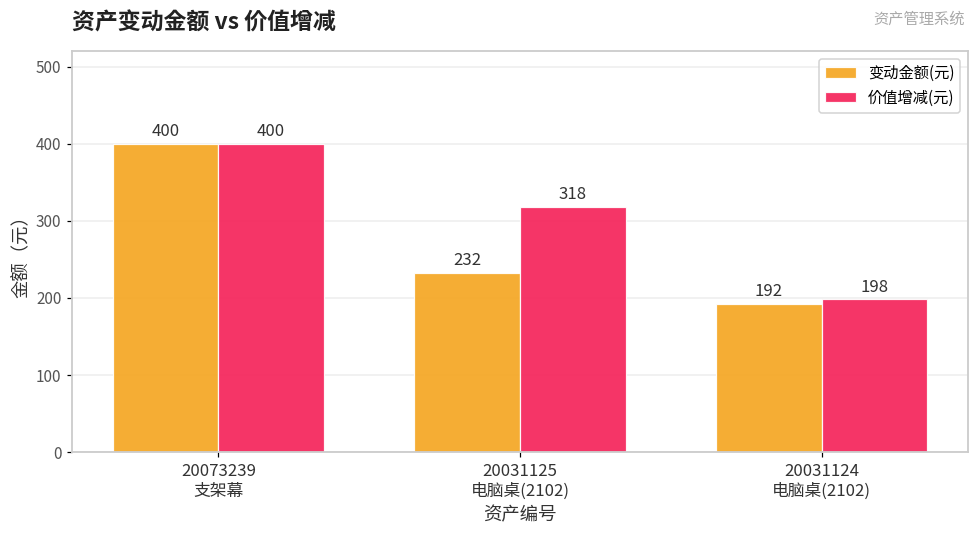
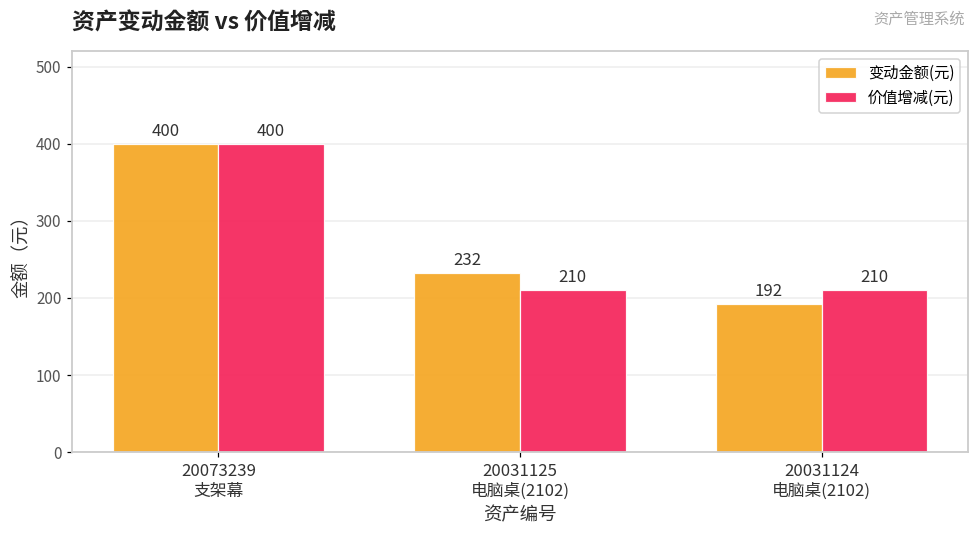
  {
    "变动金额(元)": {
      "20073239 支架幕": 400,
      "20031125 电脑桌(2102)": 232,
      "20031124 电脑桌(2102)": 192
    },
    "价值增减(元)": {
      "20073239 支架幕": 400,
-     "20031125 电脑桌(2102)": 318,
-     "20031124 电脑桌(2102)": 198
+     "20031125 电脑桌(2102)": 210,
+     "20031124 电脑桌(2102)": 210
    }
  }
